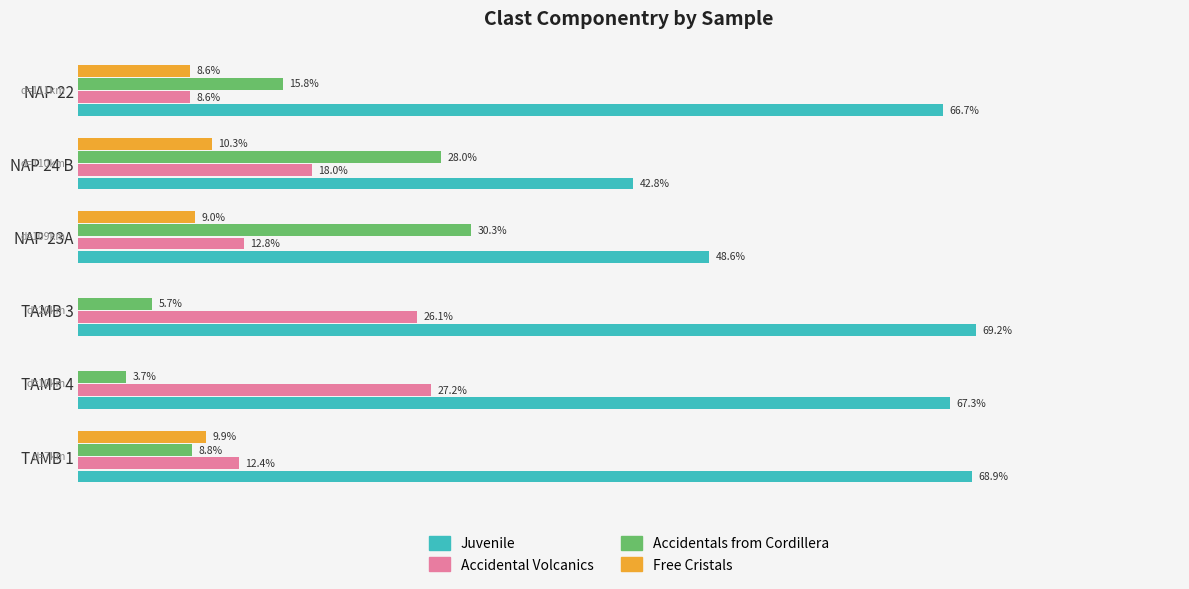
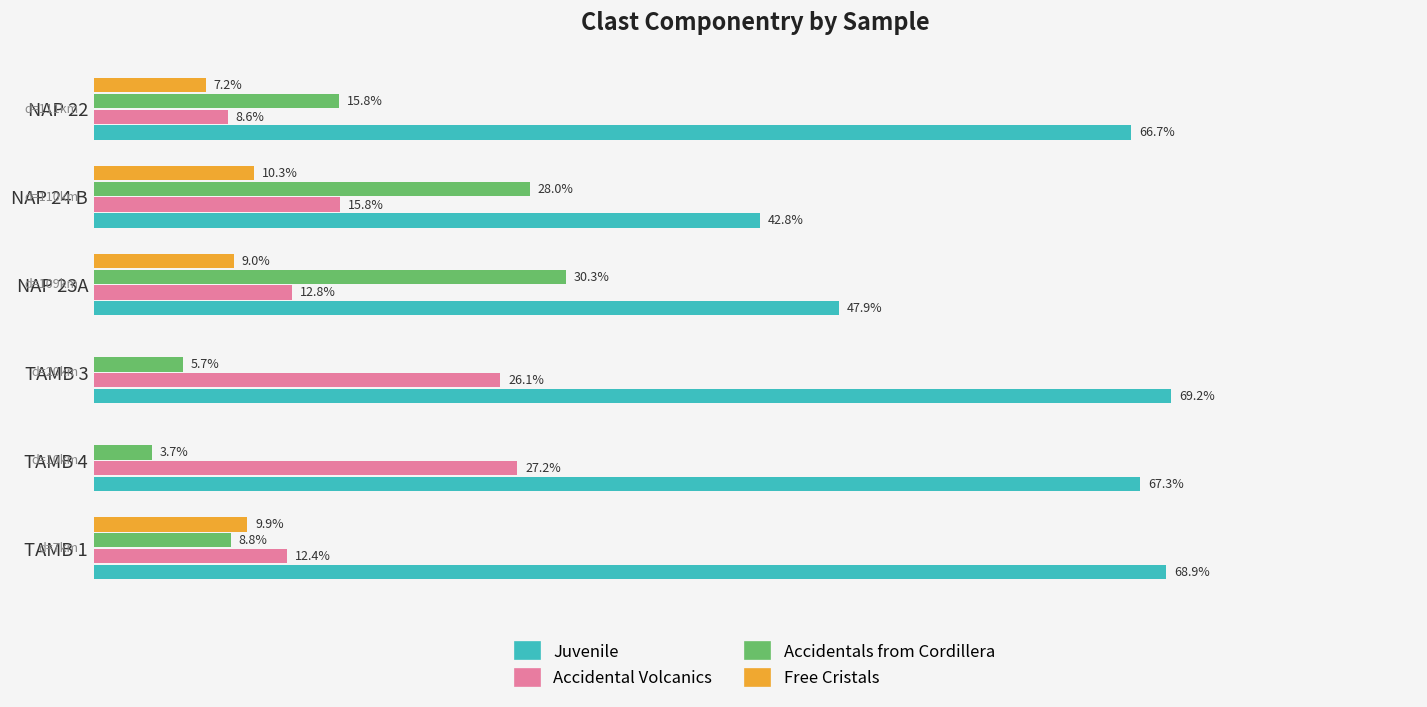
  {
    "Juvenile": {
      "NAP 22": "66.7%",
      "NAP 24 B": "42.8%",
-     "NAP 23A": "48.6%",
+     "NAP 23A": "47.9%",
      "TAMB 3": "69.2%",
      "TAMB 4": "67.3%",
      "TAMB 1": "68.9%"
    },
    "Accidental Volcanics": {
      "NAP 22": "8.6%",
-     "NAP 24 B": "18.0%",
+     "NAP 24 B": "15.8%",
      "NAP 23A": "12.8%",
      "TAMB 3": "26.1%",
      "TAMB 4": "27.2%",
      "TAMB 1": "12.4%"
    },
    "Accidentals from Cordillera": {
      "NAP 22": "15.8%",
      "NAP 24 B": "28.0%",
      "NAP 23A": "30.3%",
      "TAMB 3": "5.7%",
      "TAMB 4": "3.7%",
      "TAMB 1": "8.8%"
    },
    "Free Cristals": {
-     "NAP 22": "8.6%",
+     "NAP 22": "7.2%",
      "NAP 24 B": "10.3%",
      "NAP 23A": "9.0%",
      "TAMB 1": "9.9%"
    }
  }
